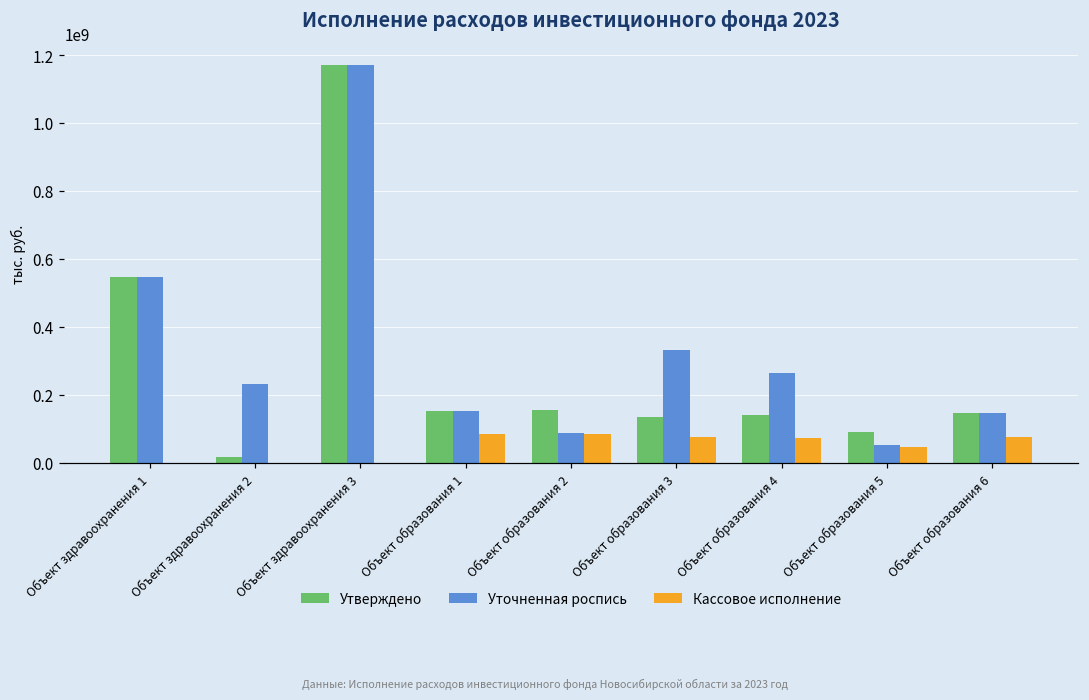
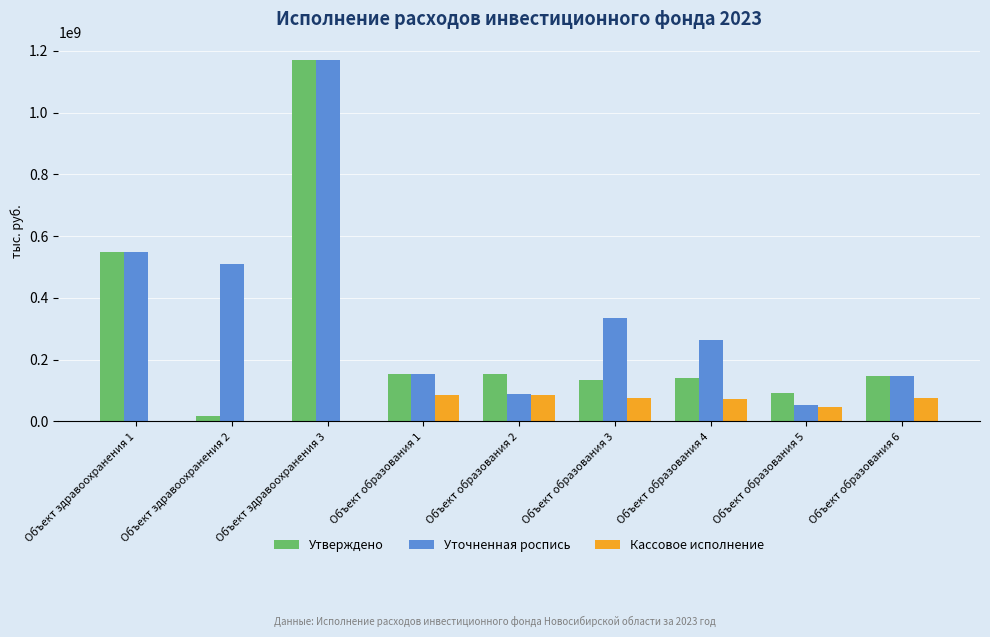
  {
    "Утверждено": {
      "Объект здравоохранения 1": 550000000,
      "Объект здравоохранения 2": 20000000,
      "Объект здравоохранения 3": 1170000000,
      "Объект образования 1": 150000000,
      "Объект образования 2": 150000000,
      "Объект образования 3": 130000000,
      "Объект образования 4": 140000000,
      "Объект образования 5": 90000000,
      "Объект образования 6": 150000000
    },
    "Уточненная роспись": {
      "Объект здравоохранения 1": 550000000,
-     "Объект здравоохранения 2": 230000000,
+     "Объект здравоохранения 2": 510000000,
      "Объект здравоохранения 3": 1170000000,
      "Объект образования 1": 150000000,
      "Объект образования 2": 90000000,
      "Объект образования 3": 330000000,
      "Объект образования 4": 270000000,
      "Объект образования 5": 50000000,
      "Объект образования 6": 150000000
    },
    "Кассовое исполнение": {
      "Объект здравоохранения 1": 0,
      "Объект здравоохранения 2": 0,
      "Объект здравоохранения 3": 0,
      "Объект образования 1": 80000000,
      "Объект образования 2": 80000000,
      "Объект образования 3": 80000000,
      "Объект образования 4": 70000000,
      "Объект образования 5": 50000000,
      "Объект образования 6": 80000000
    }
  }
